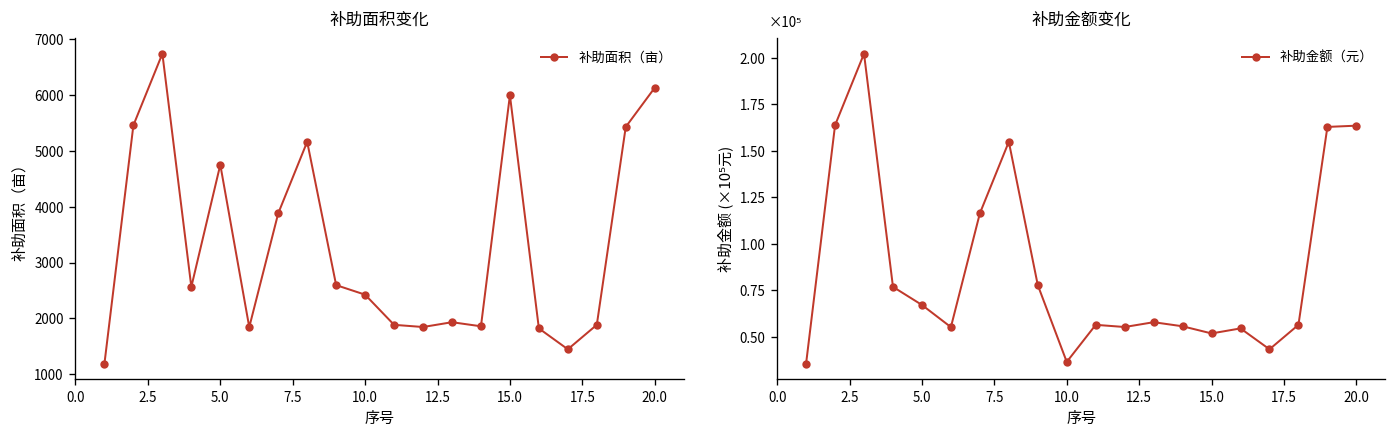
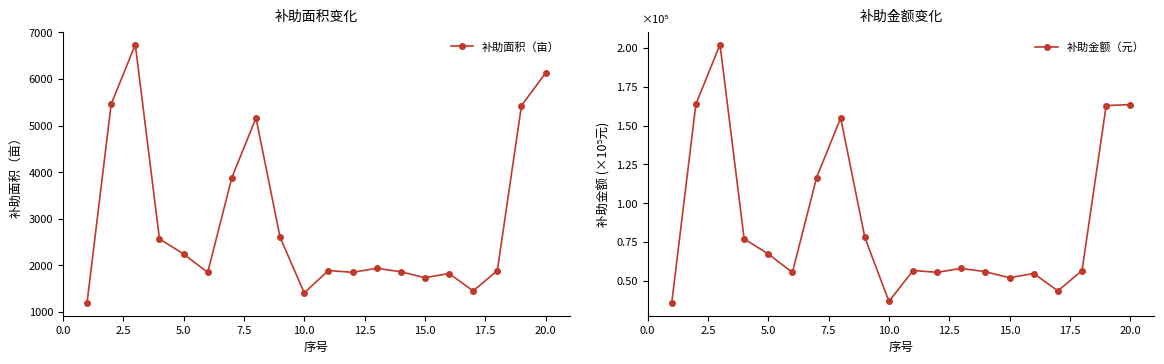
  {
    "补助面积变化": {
-     "5.0": 4800,
-     "10.0": 2400,
-     "15.0": 6000,
+     "5.0": 2200,
+     "10.0": 1400,
+     "15.0": 1700,
      "20.0": 6100
    },
    "补助金额变化": {
      "5.0": 0.67,
      "10.0": 0.37,
      "15.0": 0.52,
      "20.0": 1.64
    }
  }
